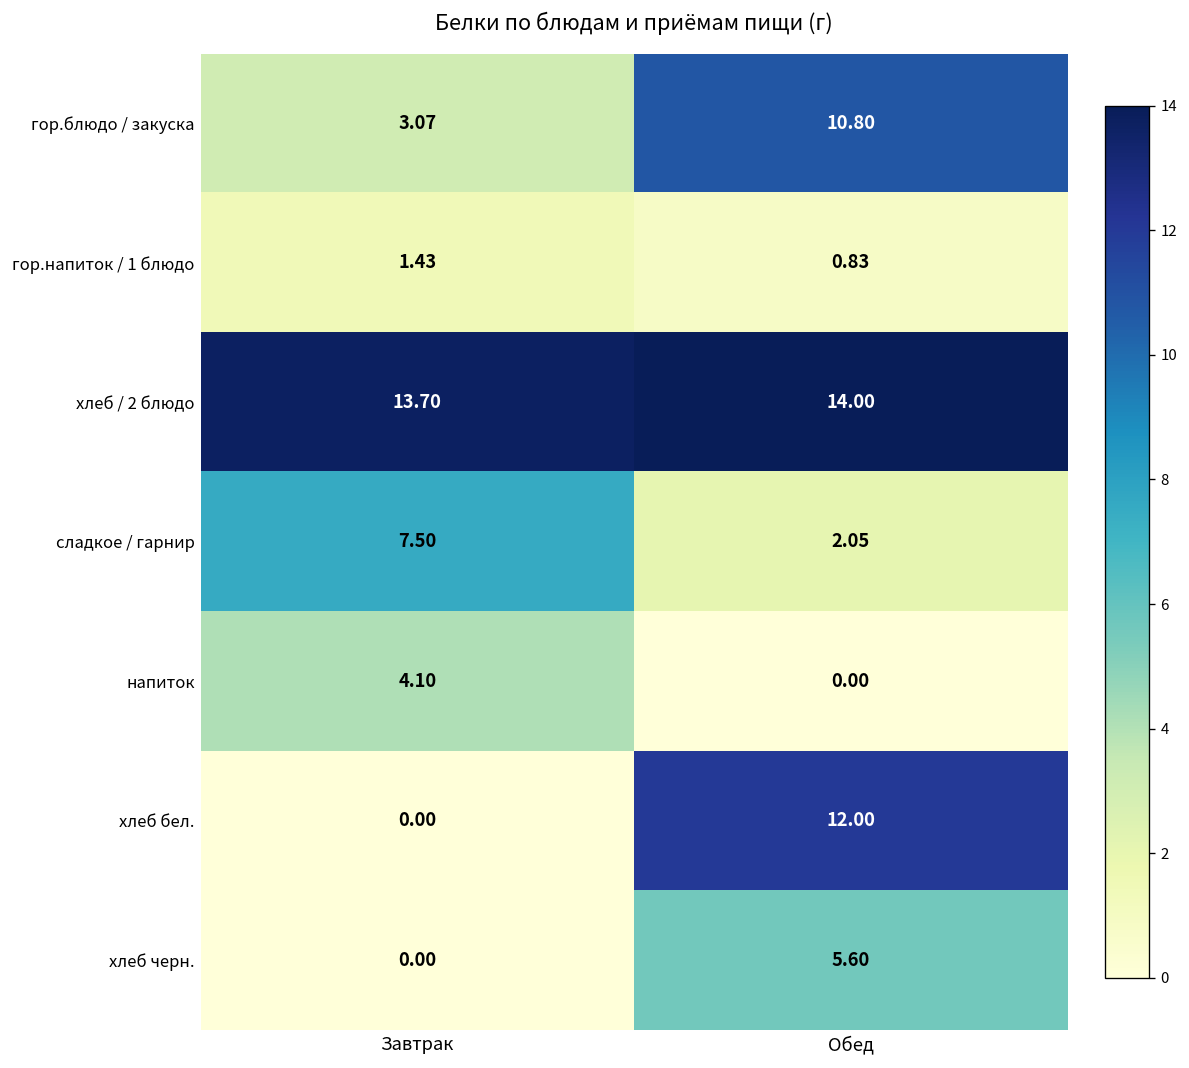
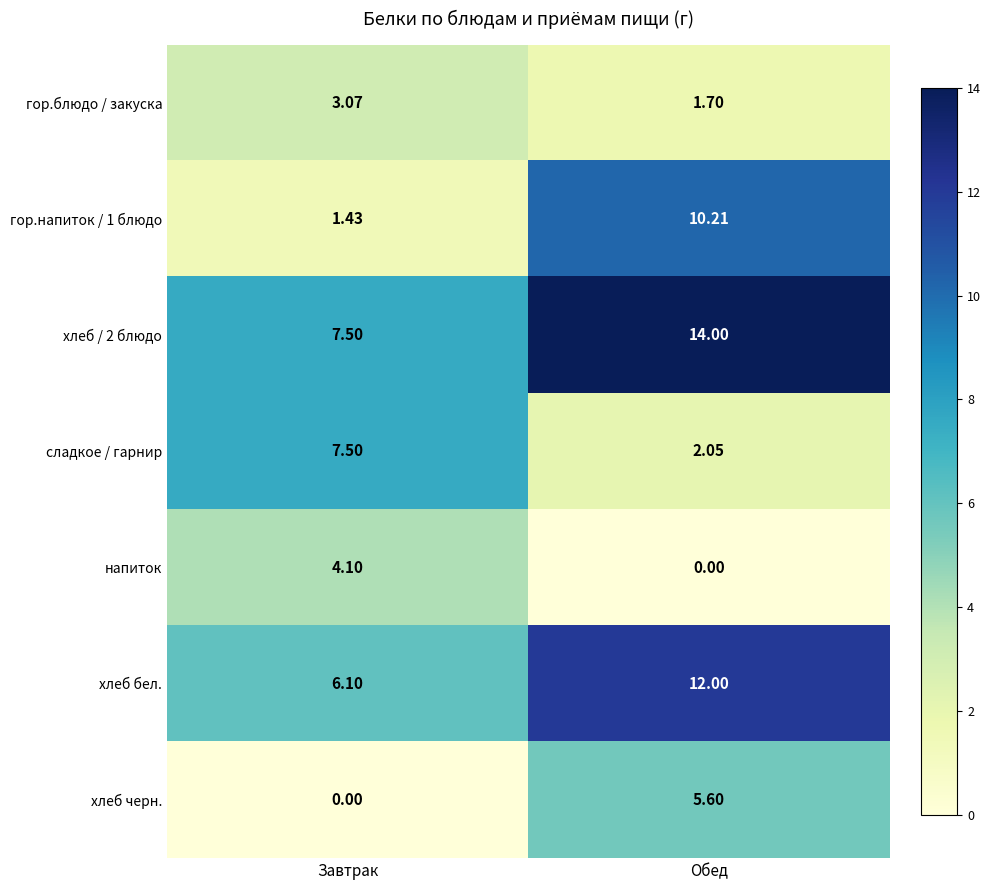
  {
    "гор.блюдо / закуска": {
      "Завтрак": 3.07,
-     "Обед": 10.80
+     "Обед": 1.70
    },
    "гор.напиток / 1 блюдо": {
      "Завтрак": 1.43,
-     "Обед": 0.83
+     "Обед": 10.21
    },
    "хлеб / 2 блюдо": {
-     "Завтрак": 13.70,
+     "Завтрак": 7.50,
      "Обед": 14.00
    },
    "сладкое / гарнир": {
      "Завтрак": 7.50,
      "Обед": 2.05
    },
    "напиток": {
      "Завтрак": 4.10,
      "Обед": 0.00
    },
    "хлеб бел.": {
-     "Завтрак": 0.00,
+     "Завтрак": 6.10,
      "Обед": 12.00
    },
    "хлеб черн.": {
      "Завтрак": 0.00,
      "Обед": 5.60
    }
  }
